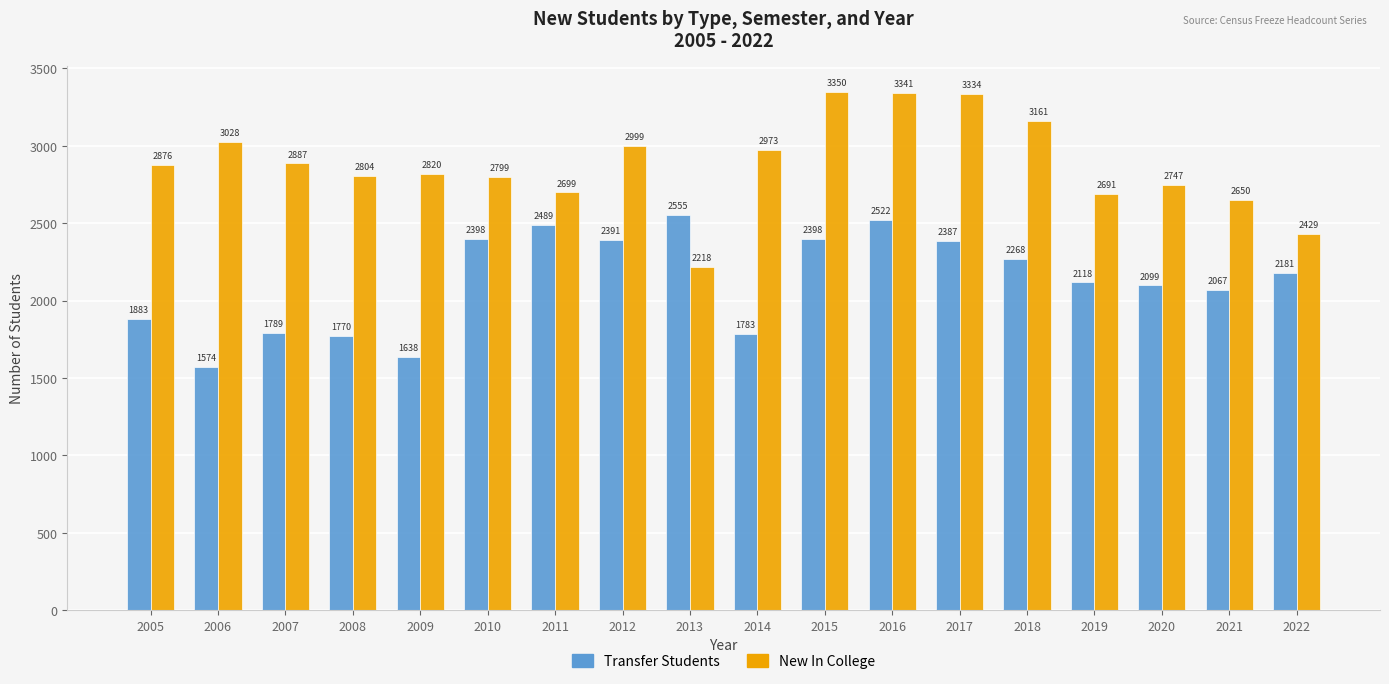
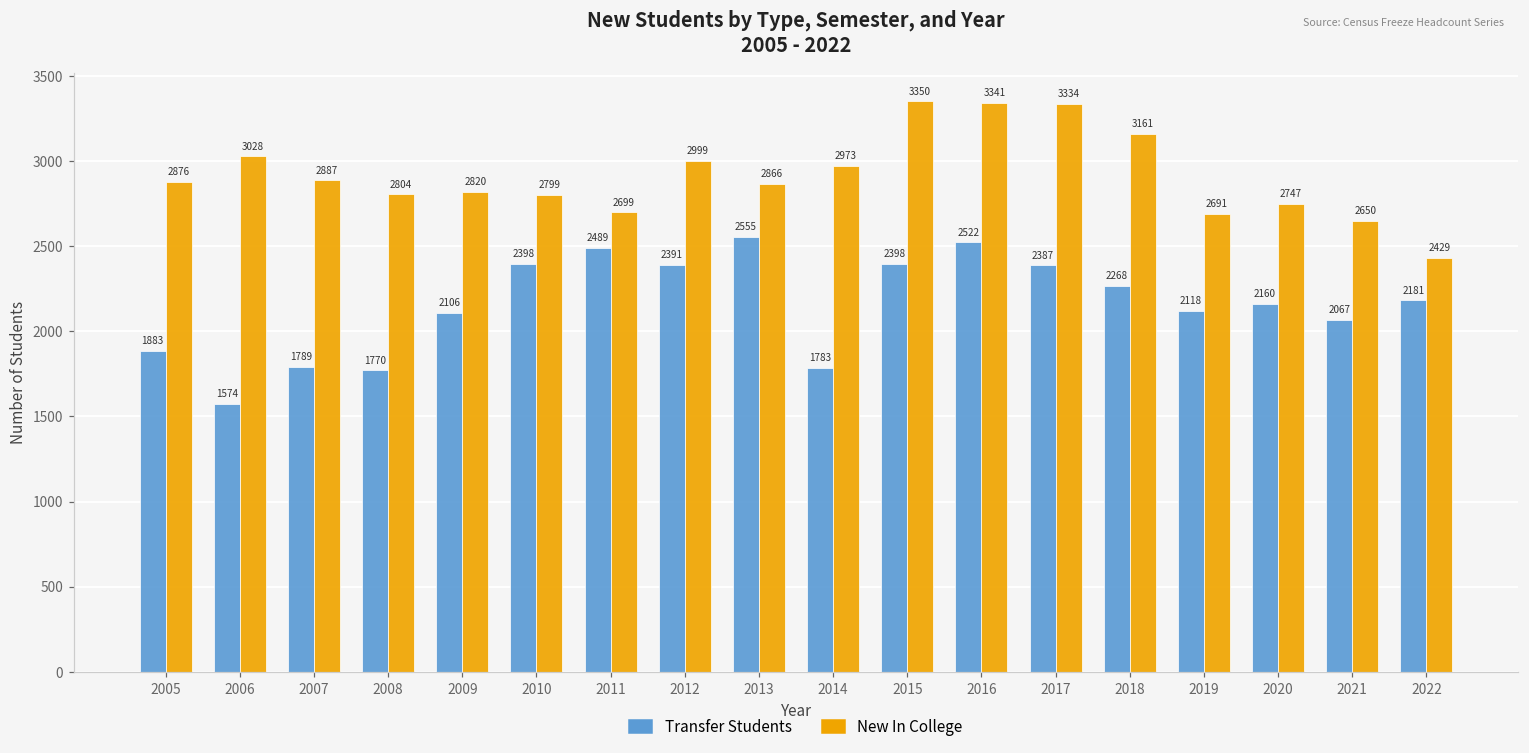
  {
    "Transfer Students": {
      "2005": 1883,
      "2006": 1574,
      "2007": 1789,
      "2008": 1770,
-     "2009": 1638,
+     "2009": 2106,
      "2010": 2398,
      "2011": 2489,
      "2012": 2391,
      "2013": 2555,
      "2014": 1783,
      "2015": 2398,
      "2016": 2522,
      "2017": 2387,
      "2018": 2268,
      "2019": 2118,
-     "2020": 2099,
+     "2020": 2160,
      "2021": 2067,
      "2022": 2181
    },
    "New In College": {
      "2005": 2876,
      "2006": 3028,
      "2007": 2887,
      "2008": 2804,
      "2009": 2820,
      "2010": 2799,
      "2011": 2699,
      "2012": 2999,
-     "2013": 2218,
+     "2013": 2866,
      "2014": 2973,
      "2015": 3350,
      "2016": 3341,
      "2017": 3334,
      "2018": 3161,
      "2019": 2691,
      "2020": 2747,
      "2021": 2650,
      "2022": 2429
    }
  }
